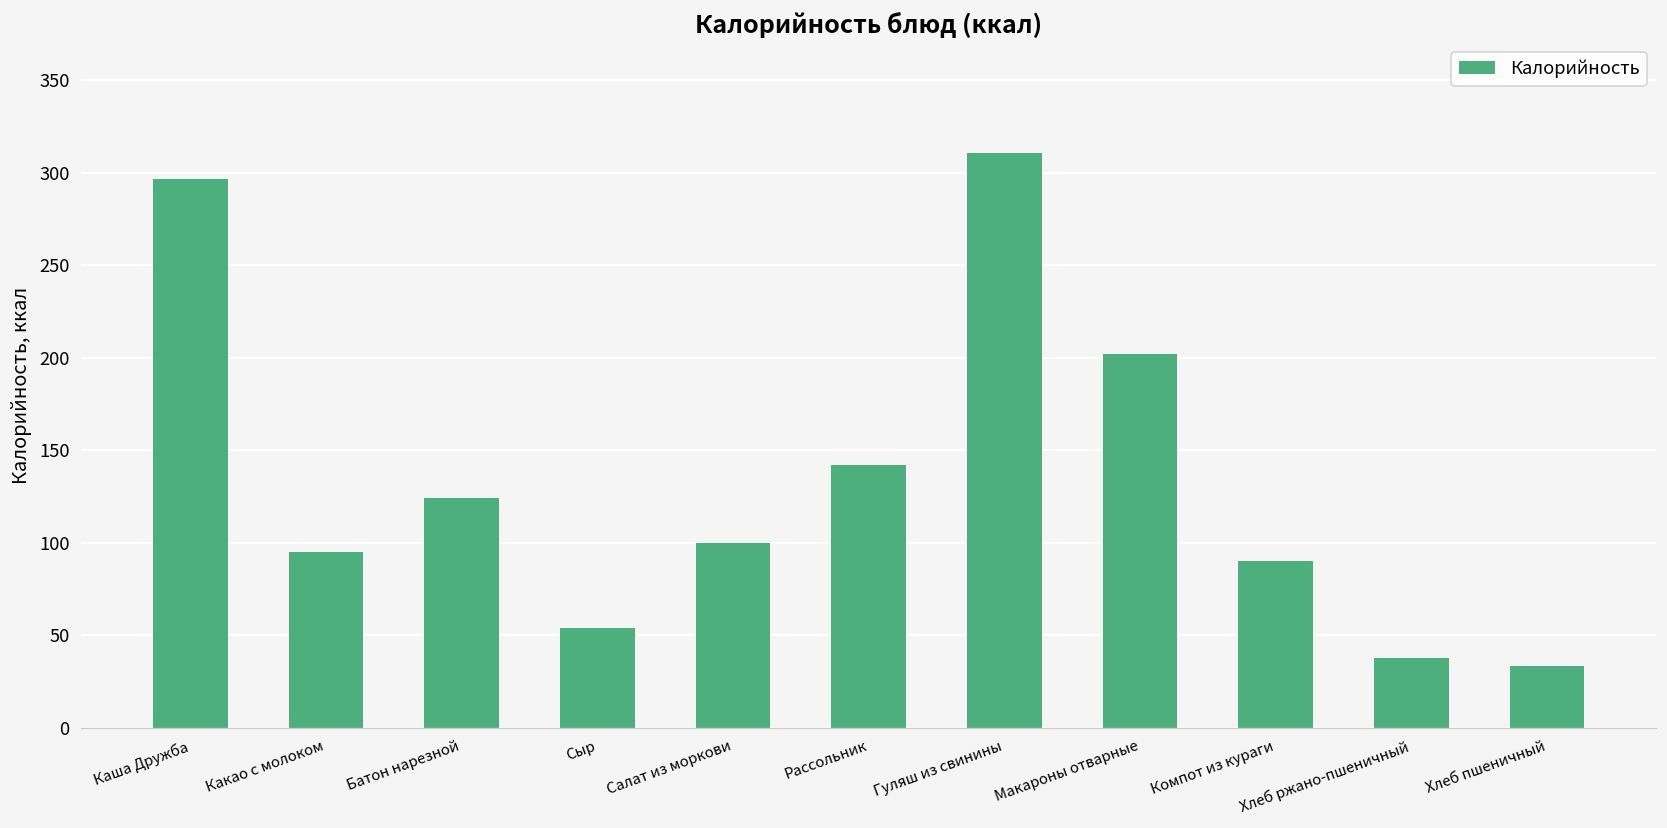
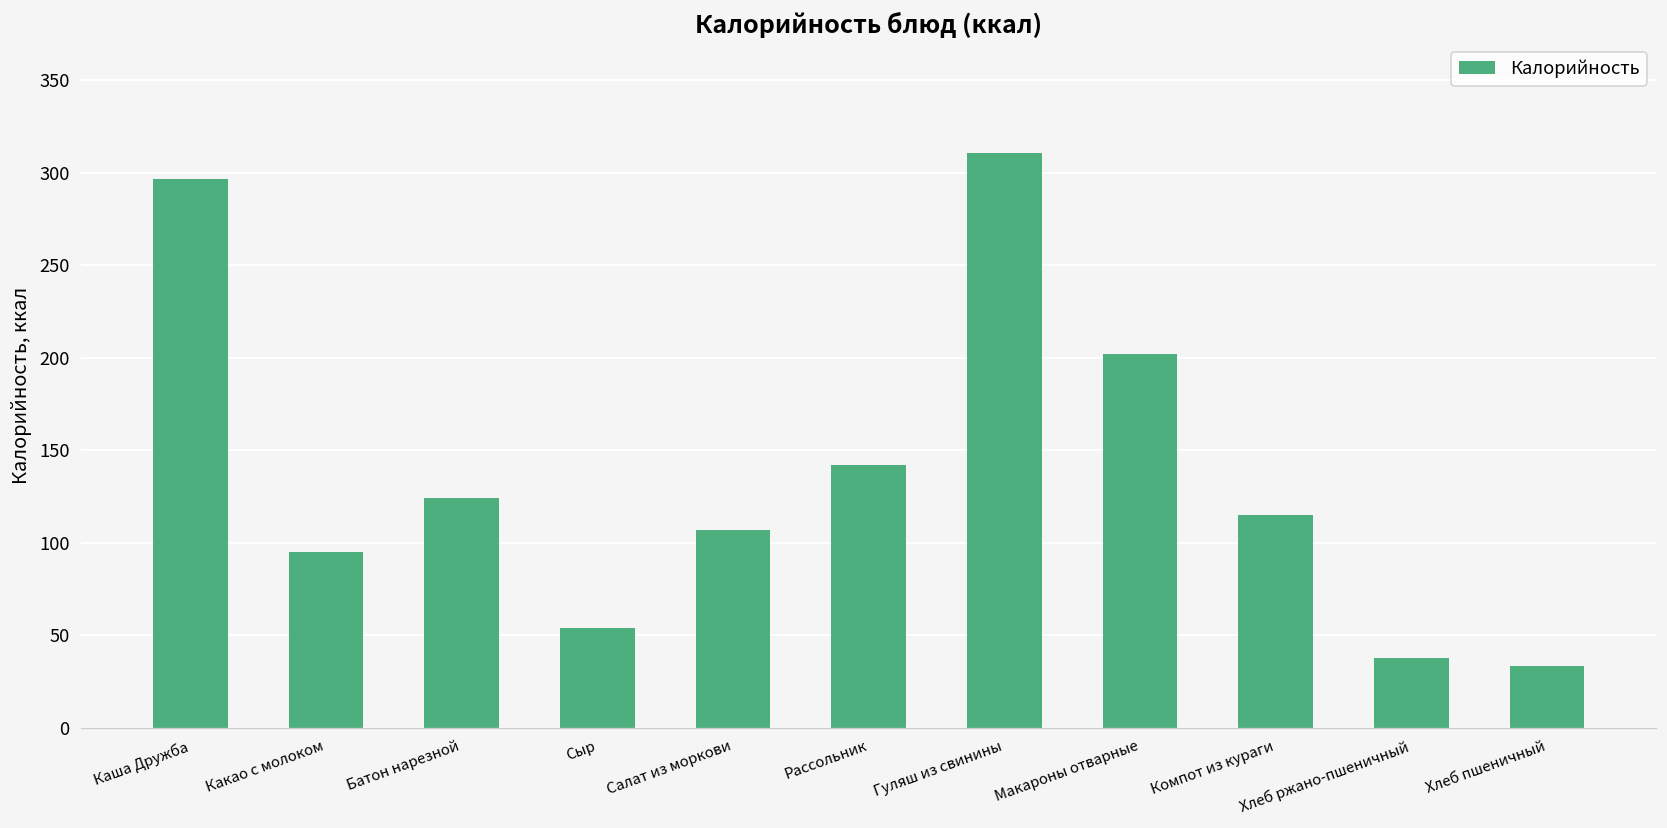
  {
    "Каша Дружба": 297,
    "Какао с молоком": 95,
    "Батон нарезной": 124,
    "Сыр": 54,
-   "Салат из моркови": 100,
+   "Салат из моркови": 107,
    "Рассольник": 142,
    "Гуляш из свинины": 310,
    "Макароны отварные": 202,
-   "Компот из кураги": 90,
+   "Компот из кураги": 115,
    "Хлеб ржано-пшеничный": 38,
    "Хлеб пшеничный": 33
  }
